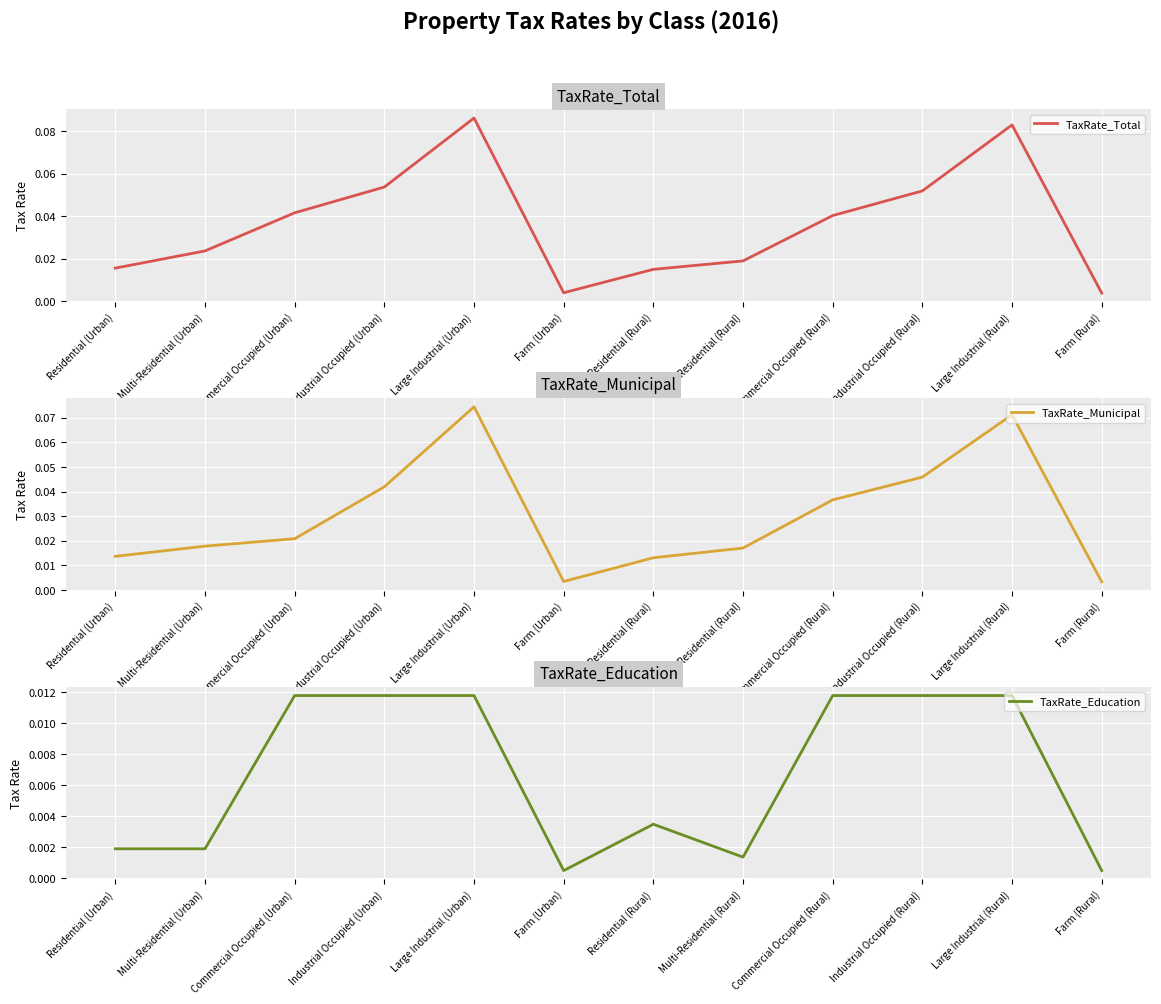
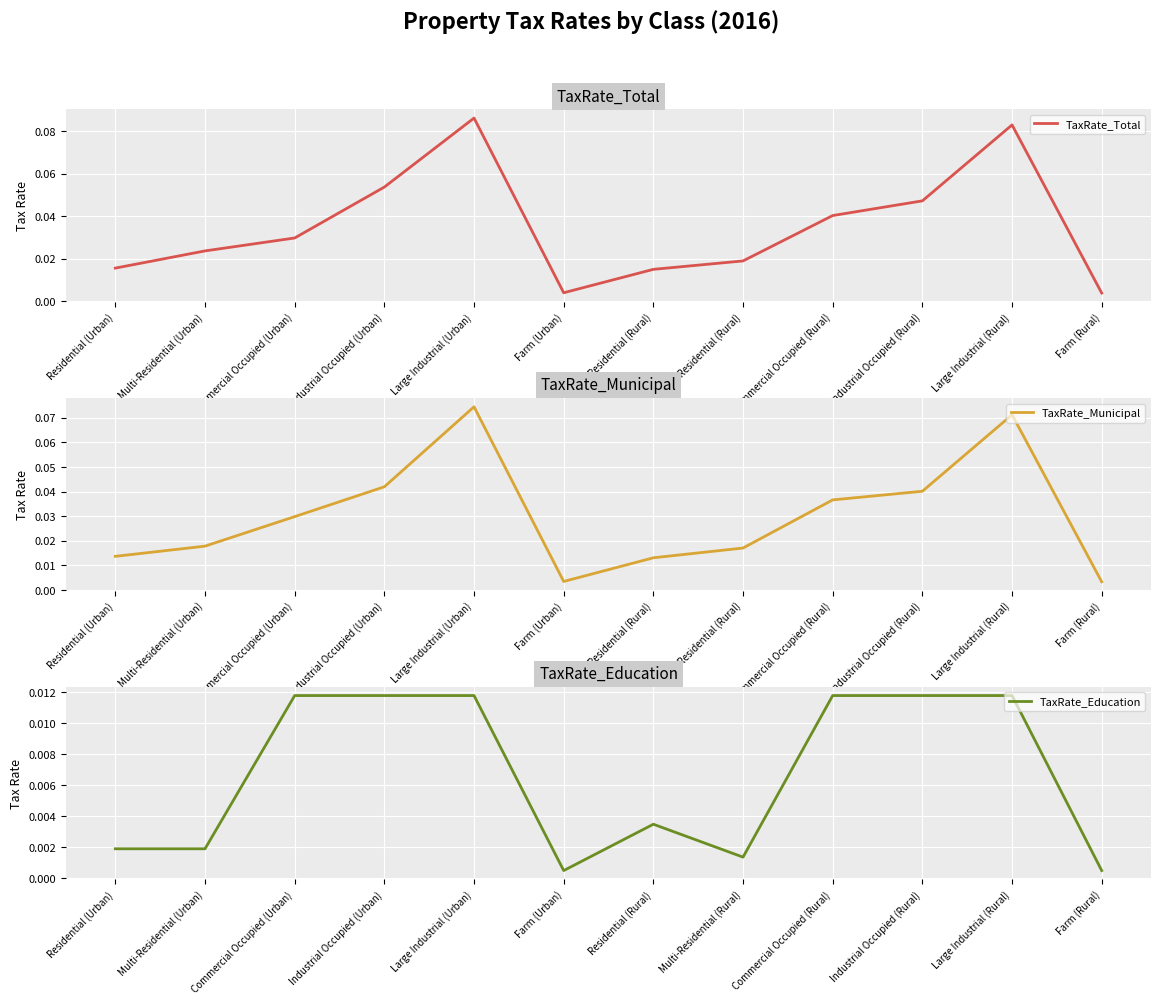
  {
    "TaxRate_Total": {
      "Residential (Urban)": 0.016,
      "Multi-Residential (Urban)": 0.024,
-     "Commercial Occupied (Urban)": 0.042,
+     "Commercial Occupied (Urban)": 0.030,
      "Industrial Occupied (Urban)": 0.054,
      "Large Industrial (Urban)": 0.086,
      "Farm (Urban)": 0.004,
      "Residential (Rural)": 0.015,
      "Multi-Residential (Rural)": 0.019,
      "Commercial Occupied (Rural)": 0.040,
-     "Industrial Occupied (Rural)": 0.052,
+     "Industrial Occupied (Rural)": 0.047,
      "Large Industrial (Rural)": 0.083,
      "Farm (Rural)": 0.004
    },
    "TaxRate_Municipal": {
      "Residential (Urban)": 0.014,
      "Multi-Residential (Urban)": 0.018,
-     "Commercial Occupied (Urban)": 0.021,
+     "Commercial Occupied (Urban)": 0.030,
      "Industrial Occupied (Urban)": 0.042,
      "Large Industrial (Urban)": 0.074,
      "Farm (Urban)": 0.003,
      "Residential (Rural)": 0.013,
      "Multi-Residential (Rural)": 0.017,
      "Commercial Occupied (Rural)": 0.037,
-     "Industrial Occupied (Rural)": 0.046,
+     "Industrial Occupied (Rural)": 0.040,
      "Farm (Rural)": 0.003
    },
    "TaxRate_Education": {
      "Residential (Urban)": 0.0019,
      "Multi-Residential (Urban)": 0.0019,
      "Commercial Occupied (Urban)": 0.0118,
      "Industrial Occupied (Urban)": 0.0118,
      "Large Industrial (Urban)": 0.0118,
      "Farm (Urban)": 0.0005,
      "Residential (Rural)": 0.0035,
      "Multi-Residential (Rural)": 0.0013,
      "Commercial Occupied (Rural)": 0.0118,
      "Industrial Occupied (Rural)": 0.0118,
      "Farm (Rural)": 0.0005
    }
  }
